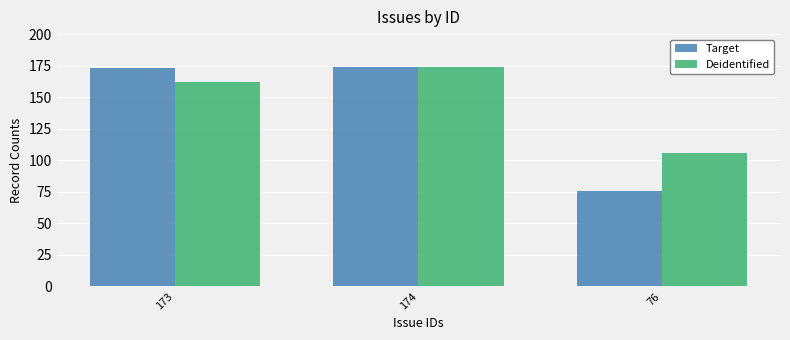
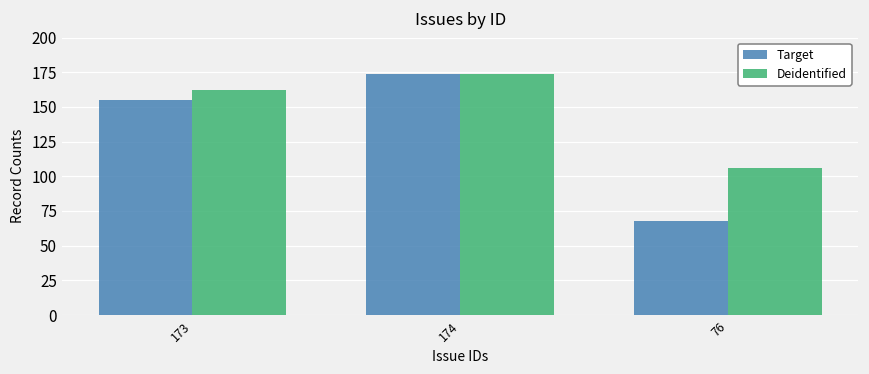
  {
    "Target": {
-     "173": 173,
+     "173": 155,
      "174": 174,
-     "76": 76
+     "76": 68
    },
    "Deidentified": {
      "173": 162,
      "174": 174,
      "76": 106
    }
  }
